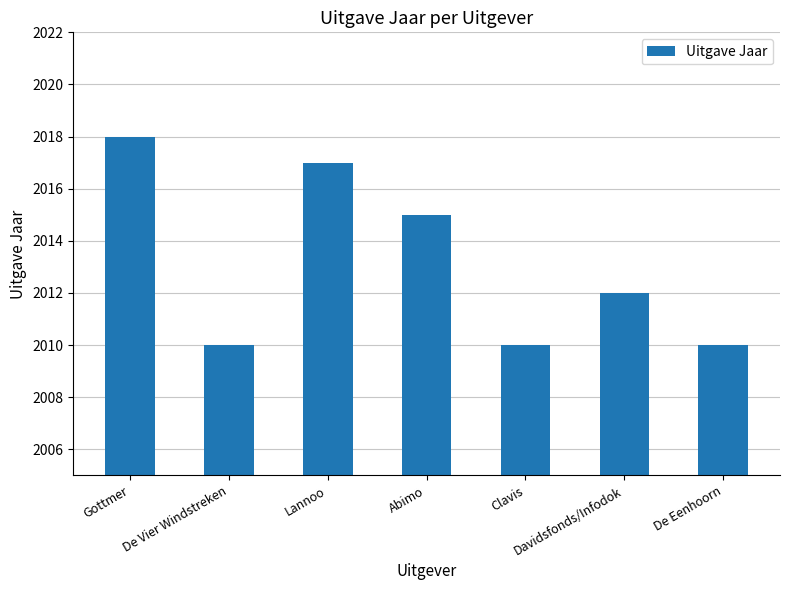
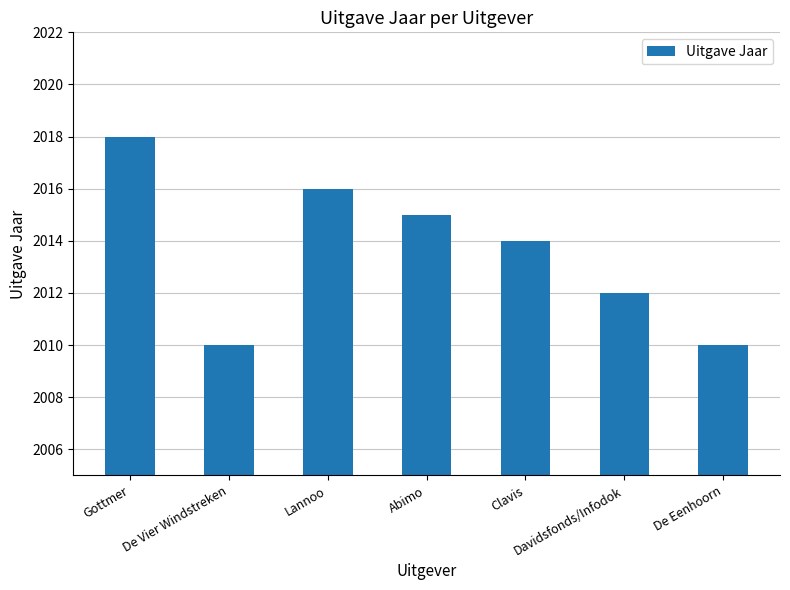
  {
    "Gottmer": 2018,
    "De Vier Windstreken": 2010,
-   "Lannoo": 2017,
+   "Lannoo": 2016,
    "Abimo": 2015,
-   "Clavis": 2010,
+   "Clavis": 2014,
    "Davidsfonds/Infodok": 2012,
    "De Eenhoorn": 2010
  }
